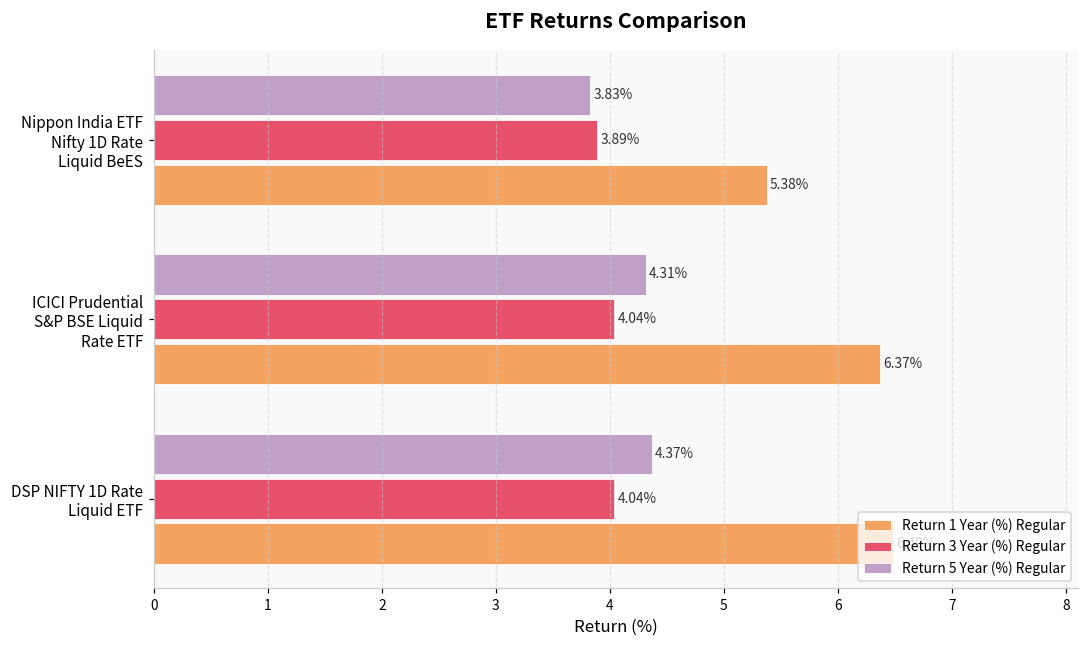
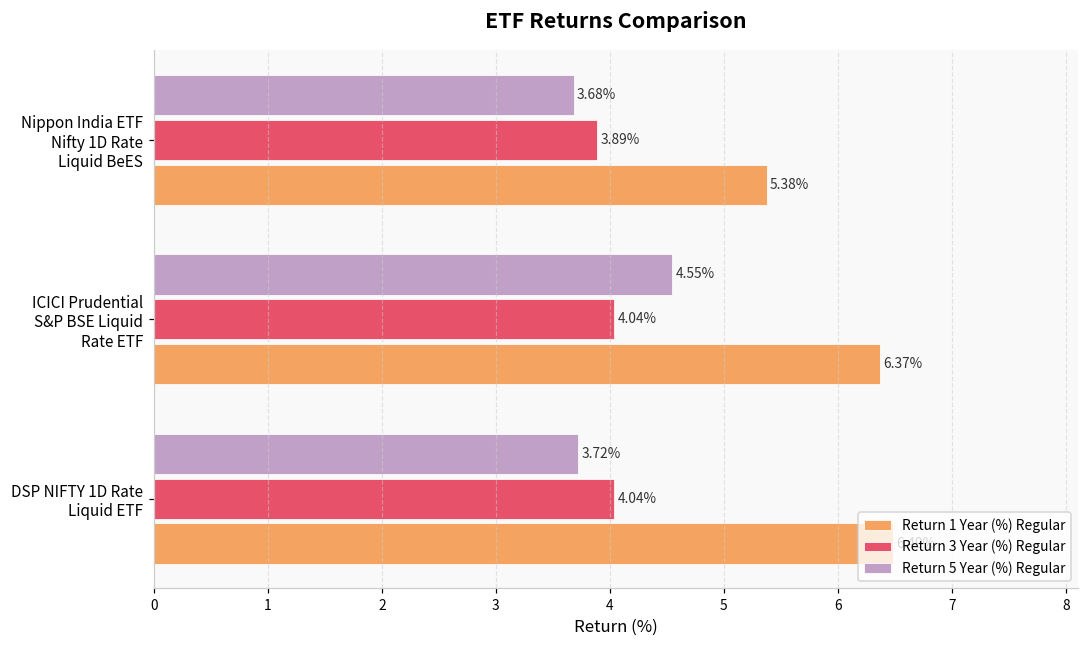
  {
    "Return 1 Year (%) Regular": {
      "Nippon India ETF Nifty 1D Rate Liquid BeES": "5.38%",
      "ICICI Prudential S&P BSE Liquid Rate ETF": "6.37%"
    },
    "Return 3 Year (%) Regular": {
      "Nippon India ETF Nifty 1D Rate Liquid BeES": "3.89%",
      "ICICI Prudential S&P BSE Liquid Rate ETF": "4.04%",
      "DSP NIFTY 1D Rate Liquid ETF": "4.04%"
    },
    "Return 5 Year (%) Regular": {
-     "Nippon India ETF Nifty 1D Rate Liquid BeES": "3.83%",
-     "ICICI Prudential S&P BSE Liquid Rate ETF": "4.31%",
-     "DSP NIFTY 1D Rate Liquid ETF": "4.37%"
+     "Nippon India ETF Nifty 1D Rate Liquid BeES": "3.68%",
+     "ICICI Prudential S&P BSE Liquid Rate ETF": "4.55%",
+     "DSP NIFTY 1D Rate Liquid ETF": "3.72%"
    }
  }
